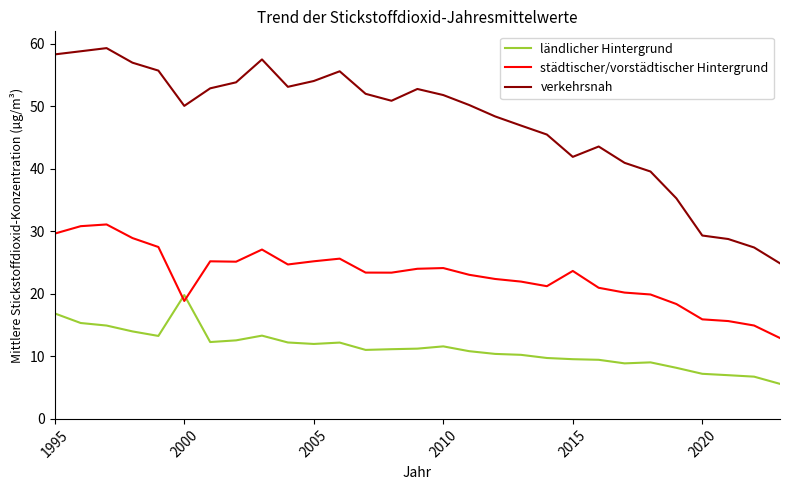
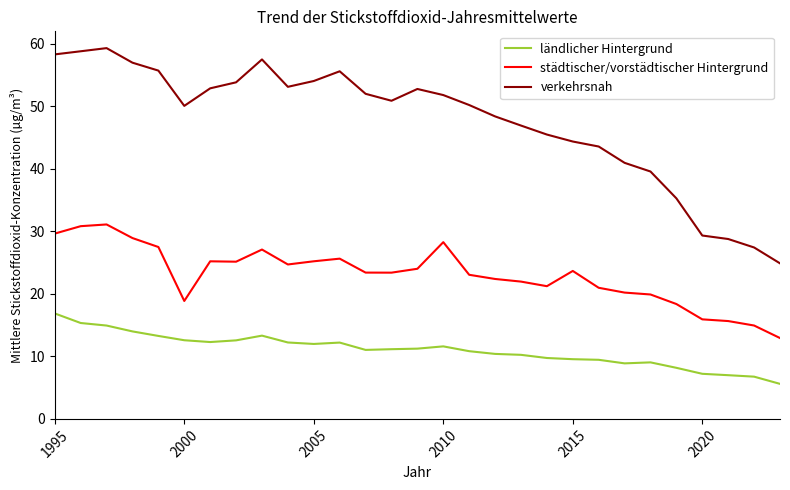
  {
    "ländlicher Hintergrund": {
      "1995": 17,
-     "2000": 20,
+     "2000": 13,
      "2005": 12,
      "2010": 12,
      "2015": 10,
      "2020": 7
    },
    "städtischer/vorstädtischer Hintergrund": {
      "1995": 30,
      "2000": 19,
      "2005": 25,
-     "2010": 24,
+     "2010": 28,
      "2015": 24,
      "2020": 16
    },
    "verkehrsnah": {
      "1995": 58,
      "2000": 50,
      "2005": 54,
      "2010": 52,
-     "2015": 42,
+     "2015": 44,
      "2020": 29
    }
  }
